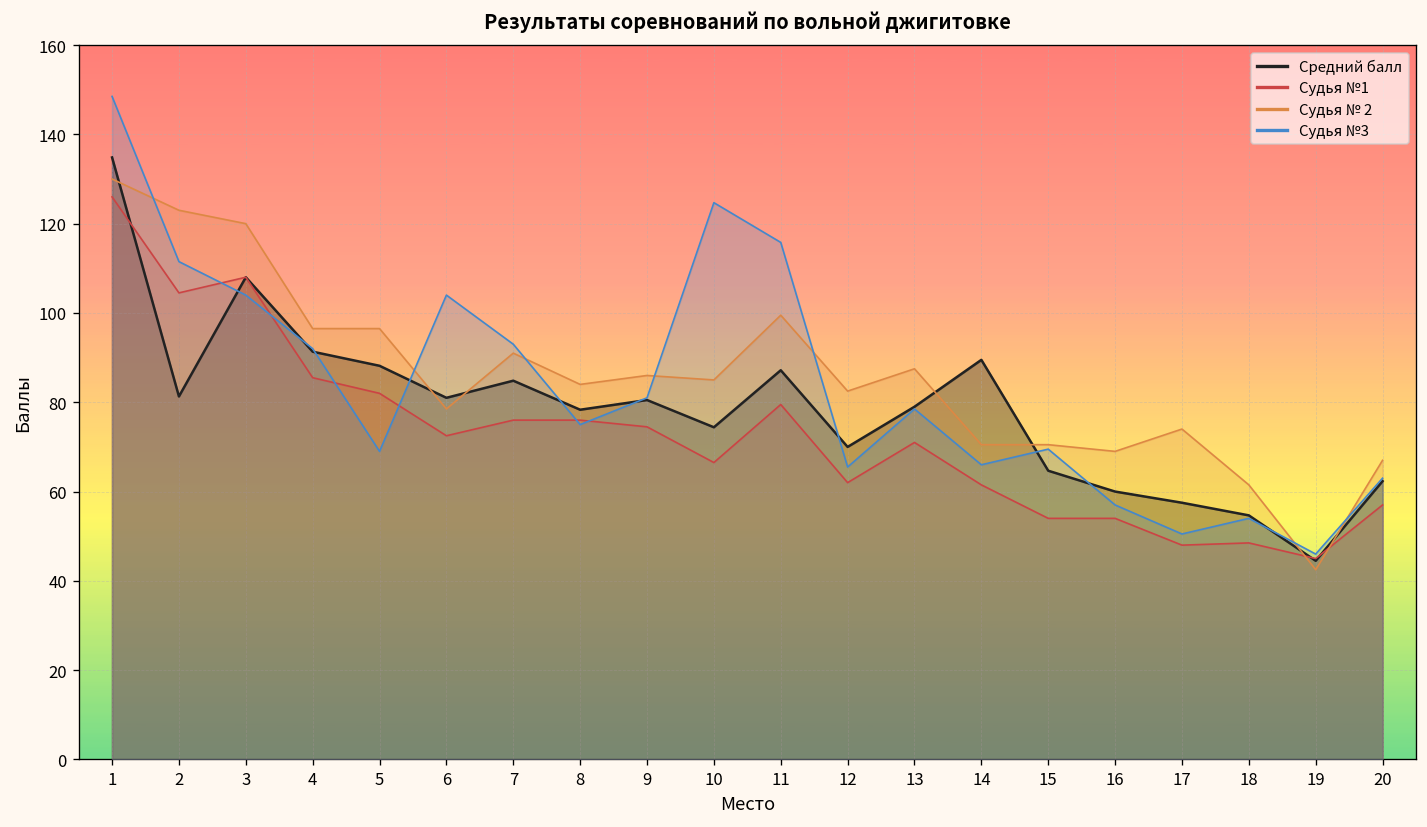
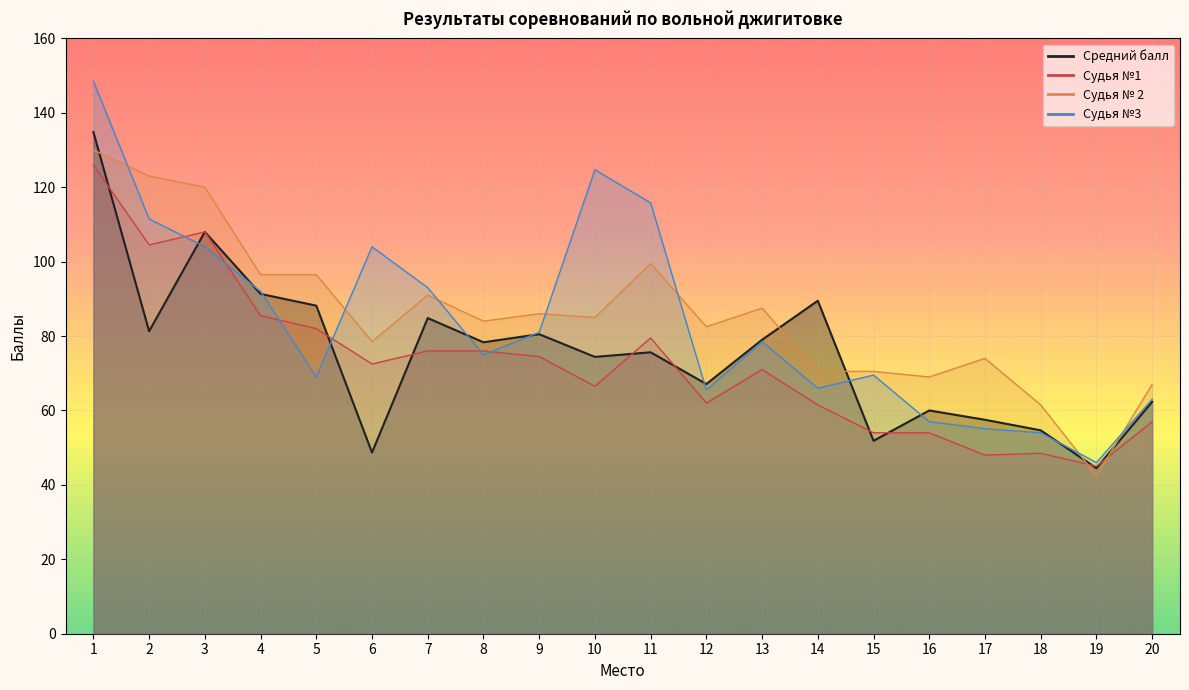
  {
    "Средний балл": {
      "1": 135,
      "2": 81,
      "5": 88,
-     "6": 81,
+     "6": 49,
      "7": 85,
      "8": 78,
      "10": 74,
-     "11": 87,
-     "12": 70,
+     "11": 76,
+     "12": 67,
      "14": 90,
-     "15": 65,
+     "15": 52,
      "16": 60,
      "17": 58
    },
    "Судья №3": {
      "1": 149,
      "2": 112,
      "3": 104,
      "5": 69,
      "6": 104,
      "7": 93,
      "8": 75,
      "10": 125,
      "11": 116,
      "12": 66,
      "14": 66,
      "15": 70,
      "16": 57,
-     "17": 51,
+     "17": 55,
      "19": 46
    }
  }
